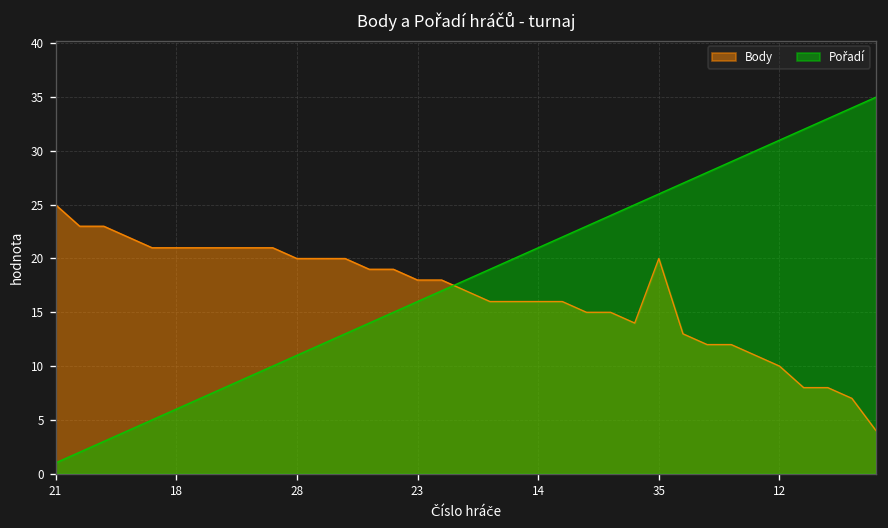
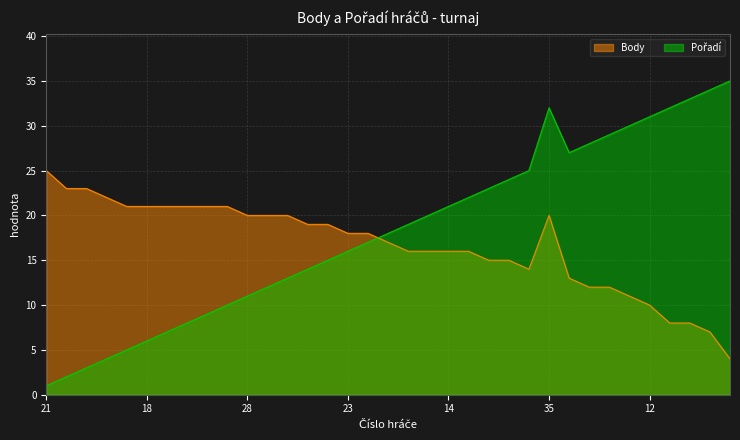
  {
    "Body": {
      "35": 20
    },
    "Pořadí": {
-     "35": 26
+     "35": 32
    }
  }
